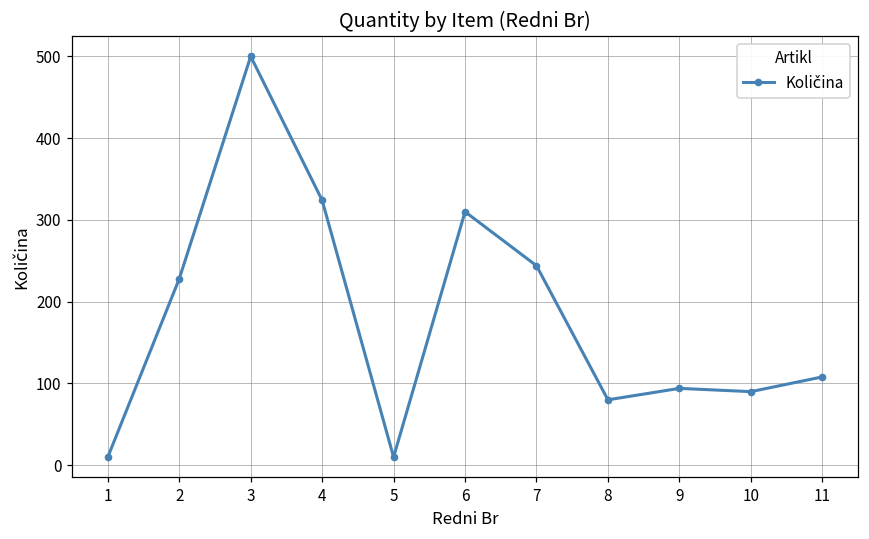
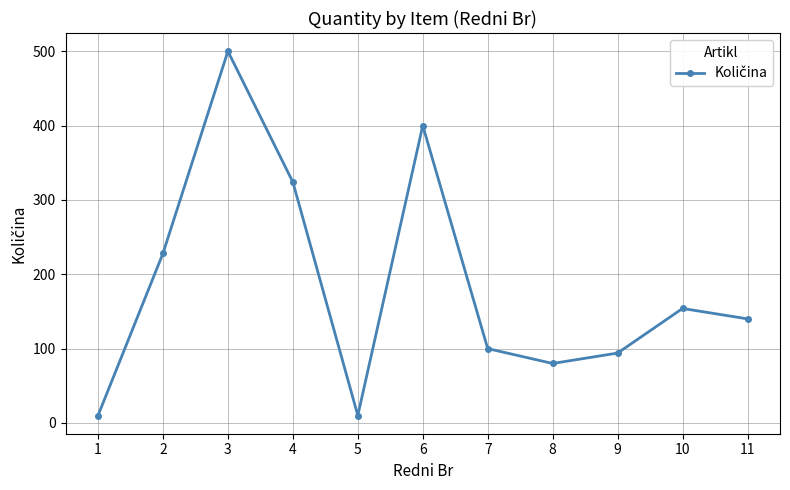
  {
    "1": 10,
    "2": 230,
    "3": 500,
    "4": 320,
    "5": 10,
-   "6": 310,
-   "7": 240,
+   "6": 400,
+   "7": 100,
    "8": 80,
    "9": 90,
-   "10": 90,
-   "11": 110
+   "10": 150,
+   "11": 140
  }
